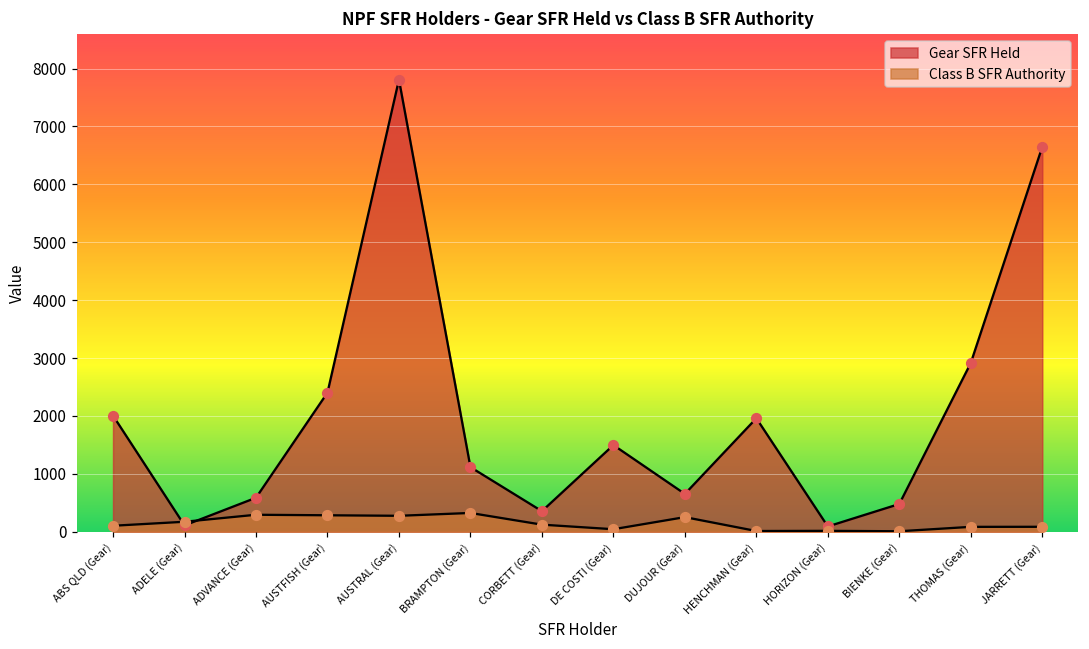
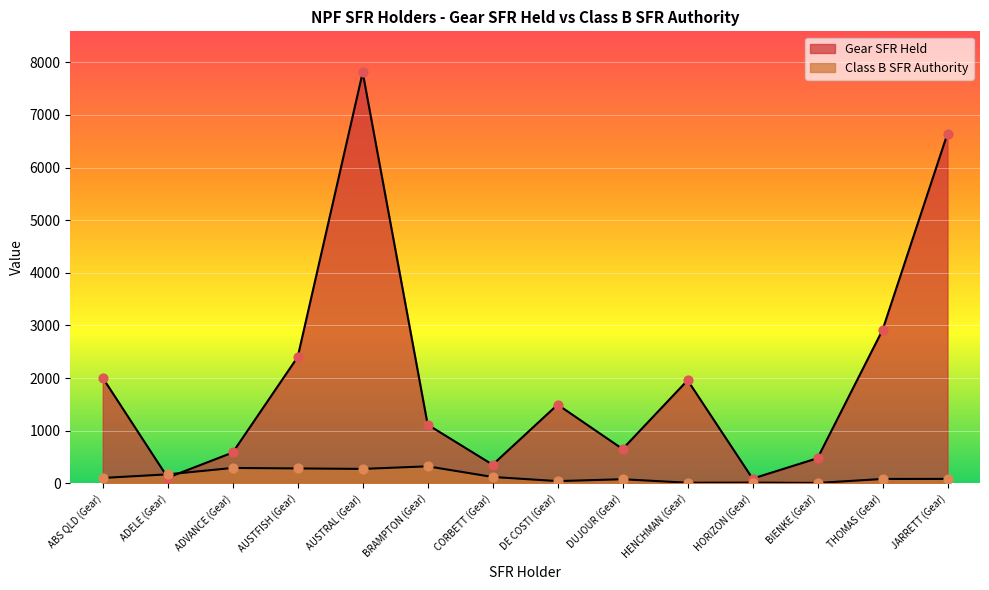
  {
    "Gear SFR Held": {
      "ABS QLD (Gear)": 2000,
      "ADELE (Gear)": 100,
      "ADVANCE (Gear)": 600,
      "AUSTFISH (Gear)": 2400,
      "AUSTRAL (Gear)": 7800,
      "BRAMPTON (Gear)": 1100,
      "CORBETT (Gear)": 400,
      "DE COSTI (Gear)": 1500,
      "DUJOUR (Gear)": 700,
      "HENCHMAN (Gear)": 2000,
      "HORIZON (Gear)": 100,
      "BIENKE (Gear)": 500,
      "THOMAS (Gear)": 2900,
      "JARRETT (Gear)": 6600
    },
    "Class B SFR Authority": {
      "ABS QLD (Gear)": 100,
      "ADELE (Gear)": 200,
      "ADVANCE (Gear)": 300,
      "AUSTFISH (Gear)": 300,
      "AUSTRAL (Gear)": 300,
      "BRAMPTON (Gear)": 300,
      "CORBETT (Gear)": 100,
      "DE COSTI (Gear)": 0,
-     "DUJOUR (Gear)": 300,
+     "DUJOUR (Gear)": 100,
      "HENCHMAN (Gear)": 0,
      "HORIZON (Gear)": 0,
      "BIENKE (Gear)": 0,
      "THOMAS (Gear)": 100,
      "JARRETT (Gear)": 100
    }
  }
